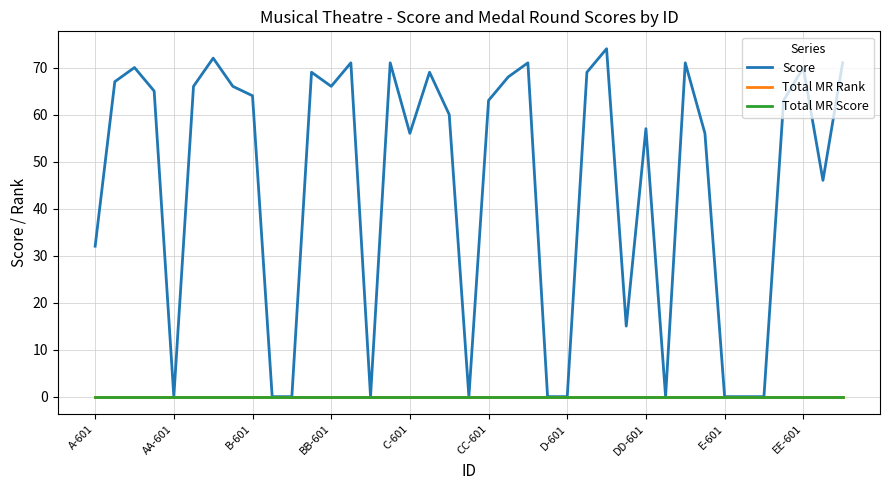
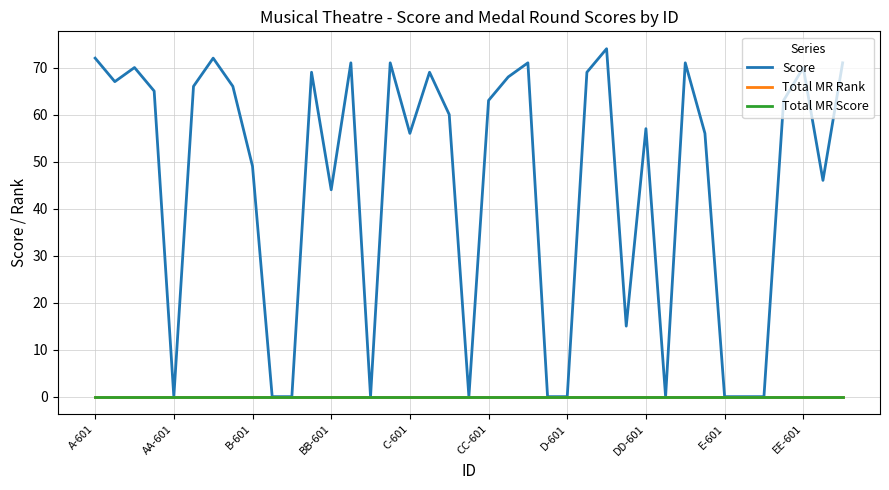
  {
    "Score": {
-     "A-601": 32,
-     "B-601": 64,
-     "BB-601": 66,
+     "A-601": 72,
+     "B-601": 49,
+     "BB-601": 44,
      "C-601": 56,
      "CC-601": 63,
      "DD-601": 57
    },
    "Total MR Score": {
      "A-601": 0,
      "B-601": 0,
      "BB-601": 0,
      "C-601": 0,
      "CC-601": 0,
      "DD-601": 0,
      "EE-601": 0
    }
  }
